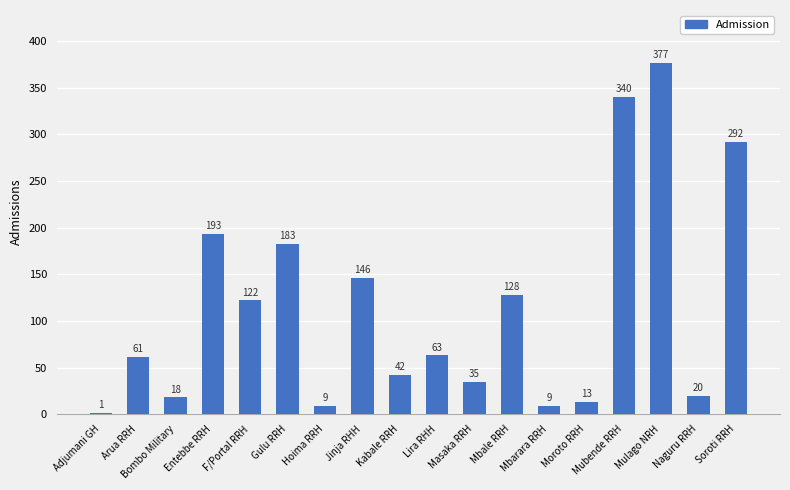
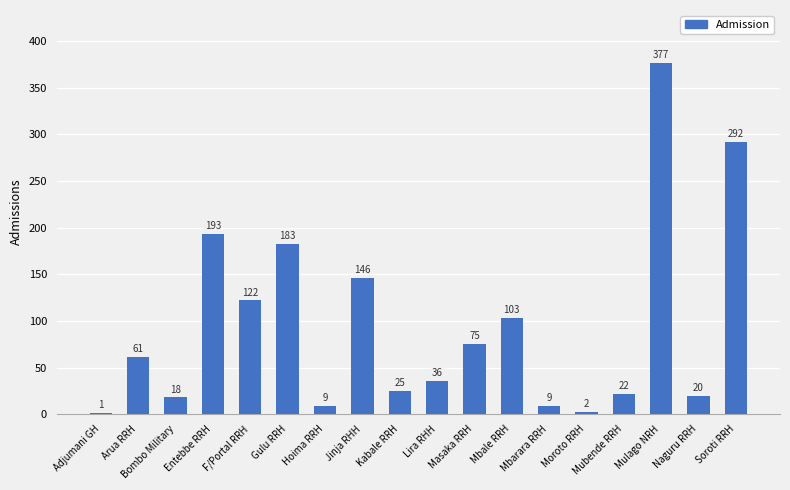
  {
    "Adjumani GH": 1,
    "Arua RRH": 61,
    "Bombo Military": 18,
    "Entebbe RRH": 193,
    "F/Portal RRH": 122,
    "Gulu RRH": 183,
    "Hoima RRH": 9,
    "Jinja RHH": 146,
-   "Kabale RRH": 42,
-   "Lira RHH": 63,
-   "Masaka RRH": 35,
-   "Mbale RRH": 128,
+   "Kabale RRH": 25,
+   "Lira RHH": 36,
+   "Masaka RRH": 75,
+   "Mbale RRH": 103,
    "Mbarara RRH": 9,
-   "Moroto RRH": 13,
-   "Mubende RRH": 340,
+   "Moroto RRH": 2,
+   "Mubende RRH": 22,
    "Mulago NRH": 377,
    "Naguru RRH": 20,
    "Soroti RRH": 292
  }
